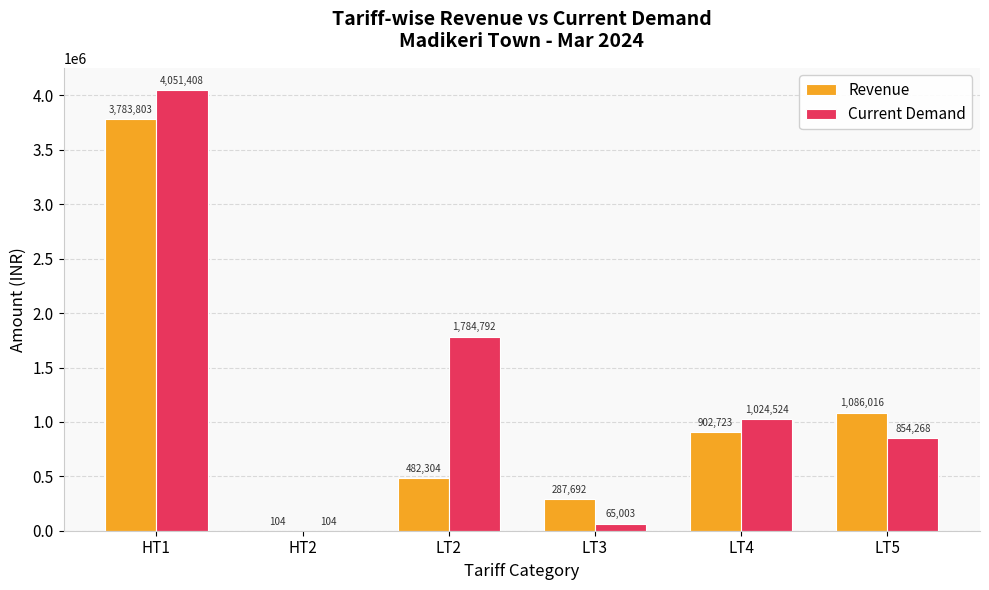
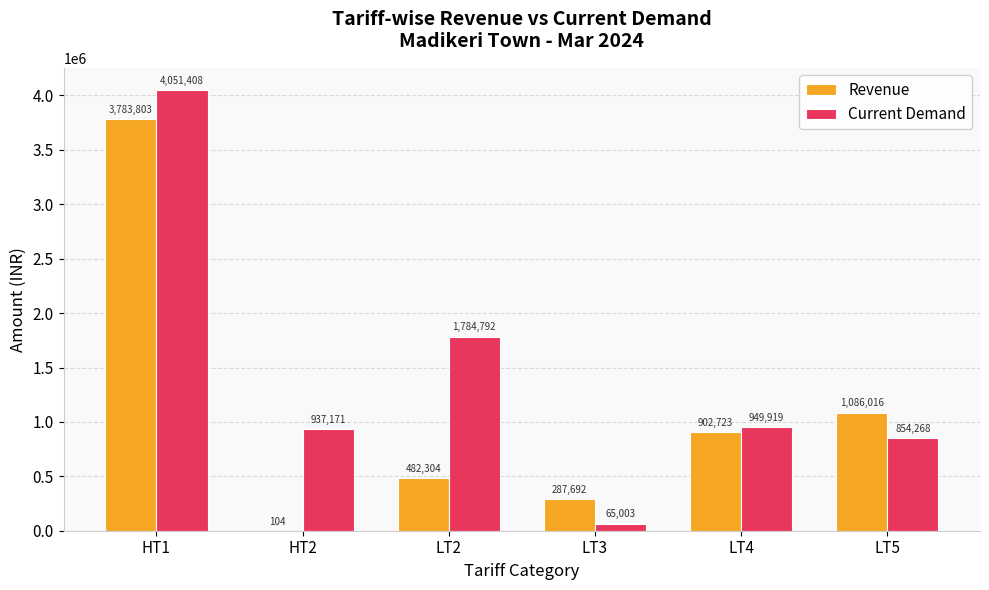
  {
    "Revenue": {
      "HT1": "3,783,803",
      "HT2": "104",
      "LT2": "482,304",
      "LT3": "287,692",
      "LT4": "902,723",
      "LT5": "1,086,016"
    },
    "Current Demand": {
      "HT1": "4,051,408",
-     "HT2": "104",
+     "HT2": "937,171",
      "LT2": "1,784,792",
      "LT3": "65,003",
-     "LT4": "1,024,524",
+     "LT4": "949,919",
      "LT5": "854,268"
    }
  }
